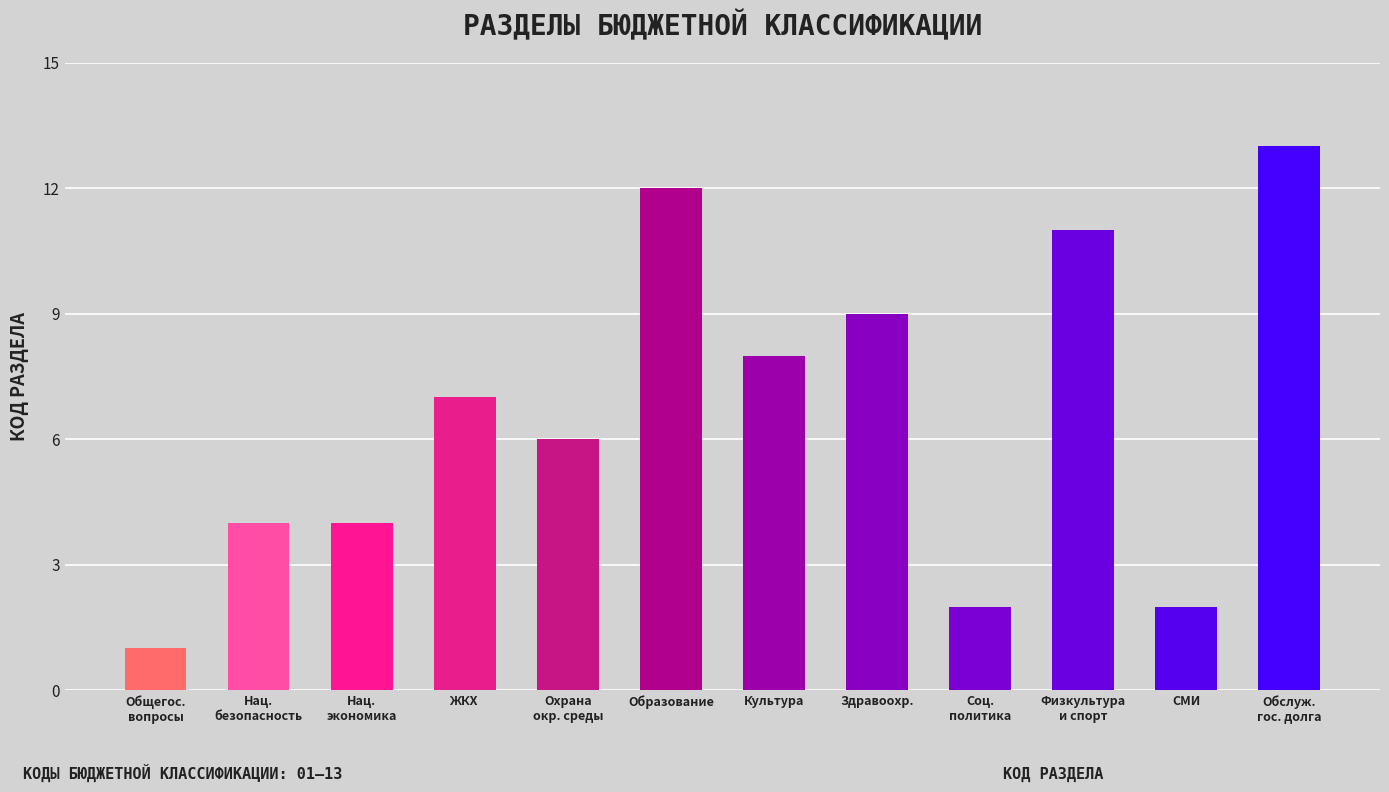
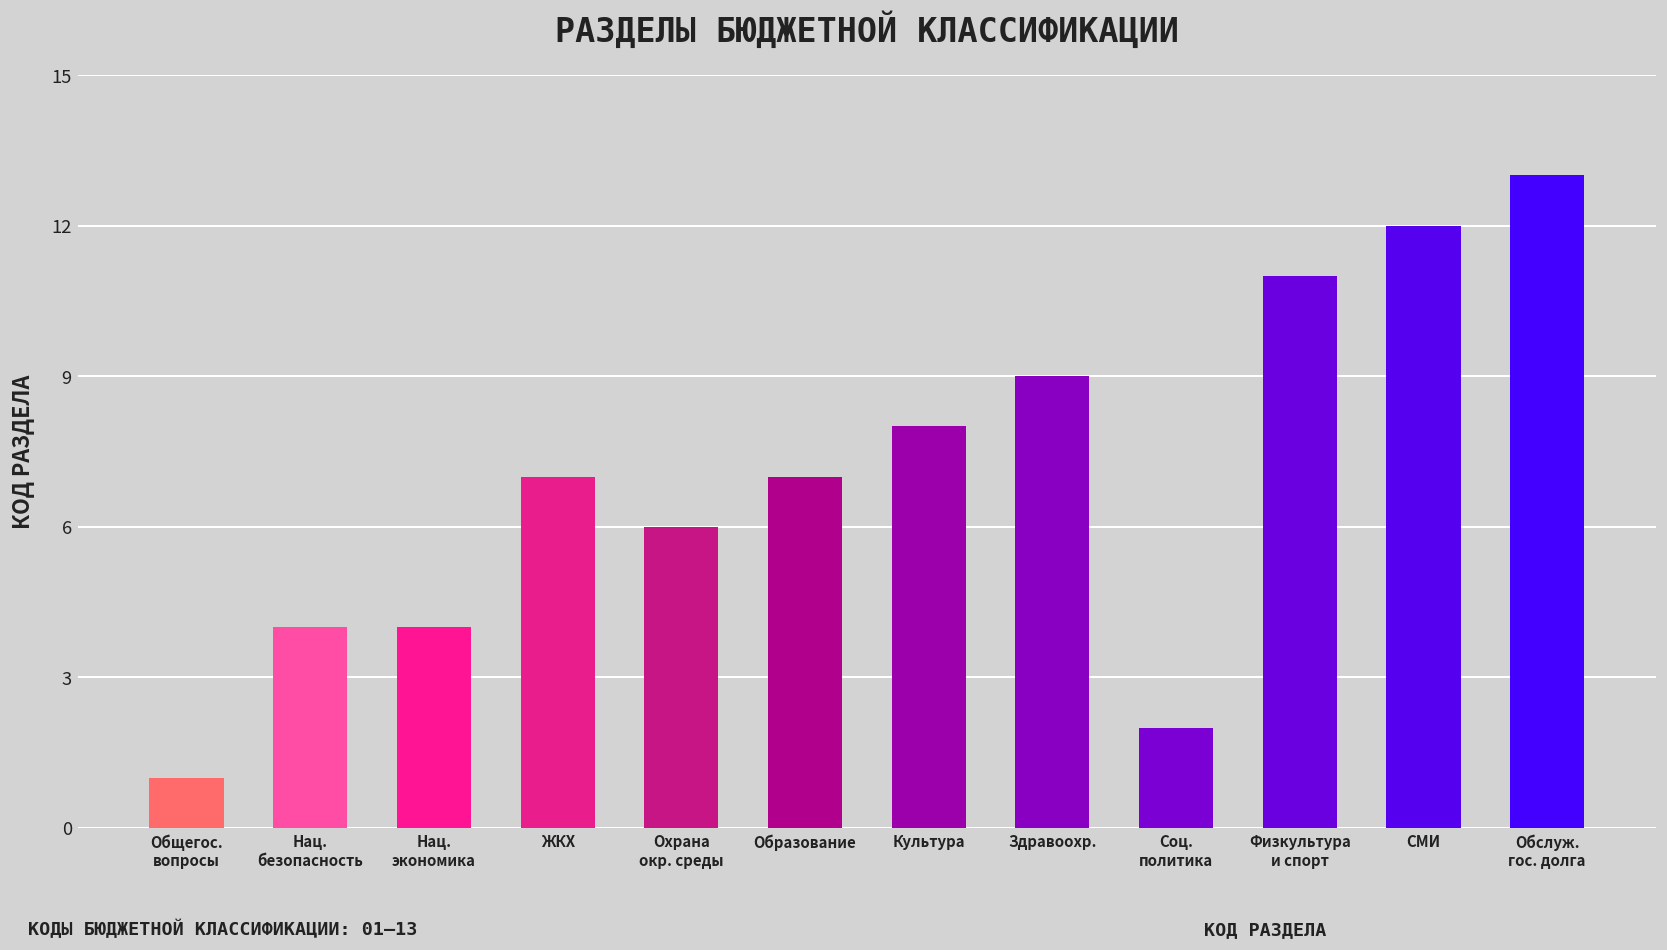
  {
    "Общегос. вопросы": 1,
    "Нац. безопасность": 4,
    "Нац. экономика": 4,
    "ЖКХ": 7,
    "Охрана окр. среды": 6,
-   "Образование": 12,
+   "Образование": 7,
    "Культура": 8,
    "Здравоохр.": 9,
    "Соц. политика": 2,
    "Физкультура и спорт": 11,
-   "СМИ": 2,
+   "СМИ": 12,
    "Обслуж. гос. долга": 13
  }
